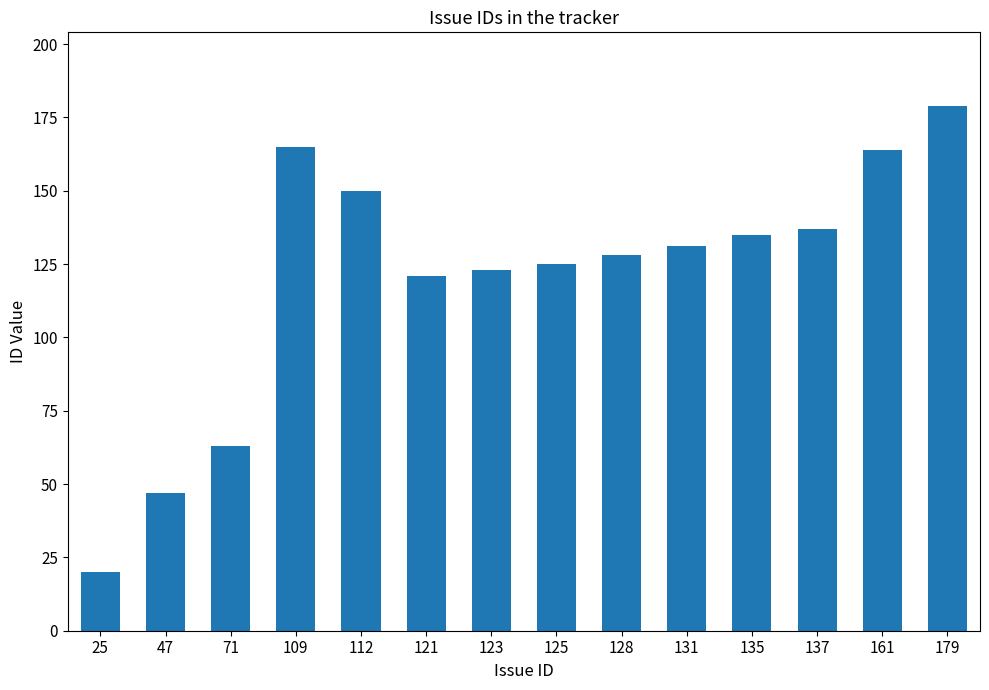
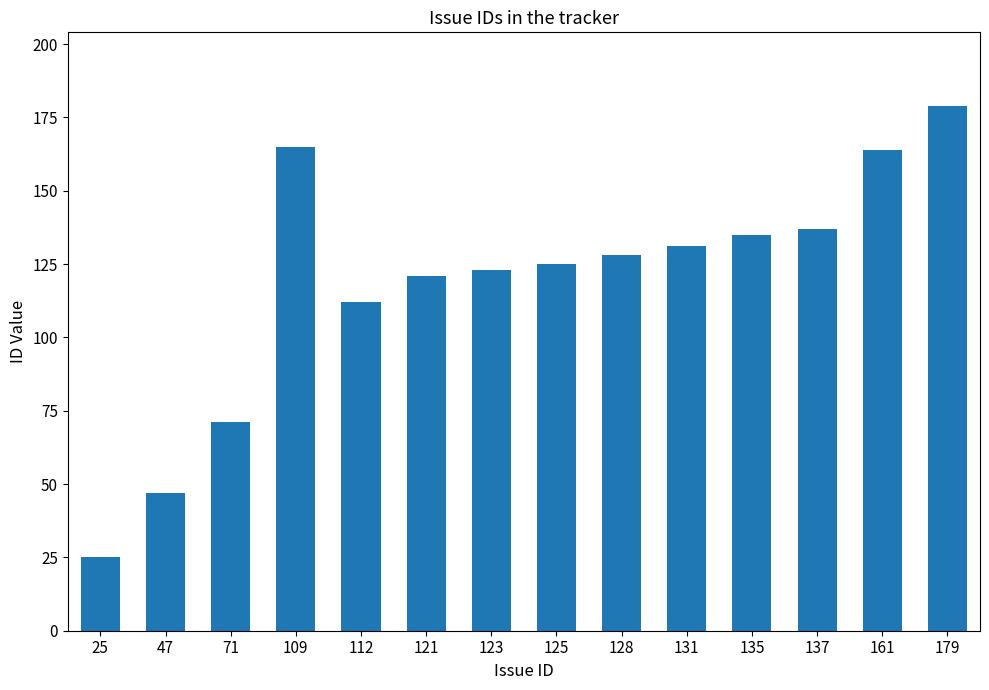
  {
-   "25": 20,
+   "25": 25,
    "47": 47,
-   "71": 63,
+   "71": 71,
    "109": 165,
-   "112": 150,
+   "112": 112,
    "121": 121,
    "123": 123,
    "125": 125,
    "128": 128,
    "131": 131,
    "135": 135,
    "137": 137,
    "161": 164,
    "179": 179
  }
